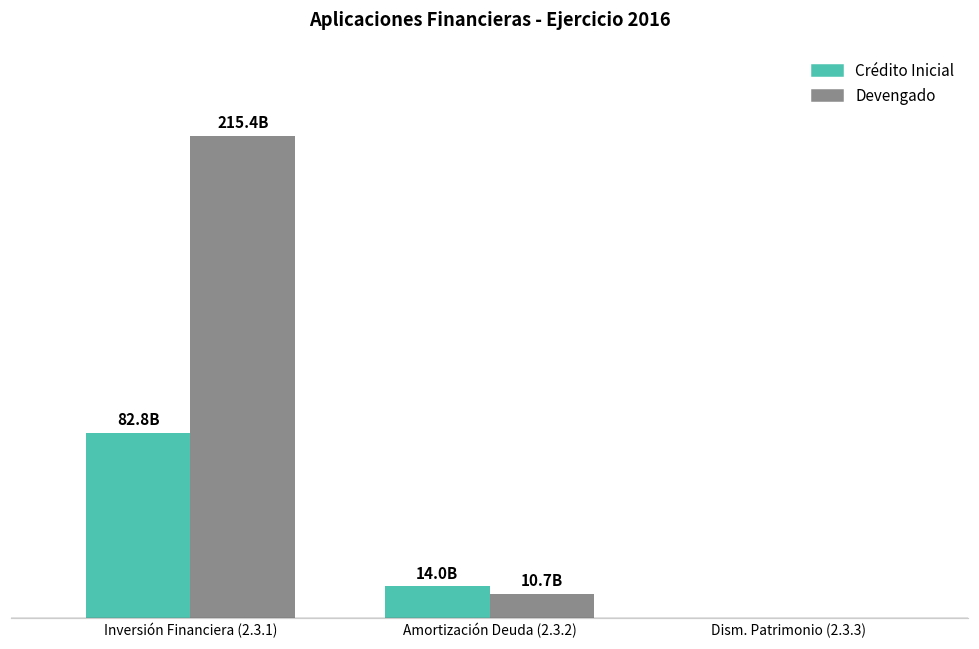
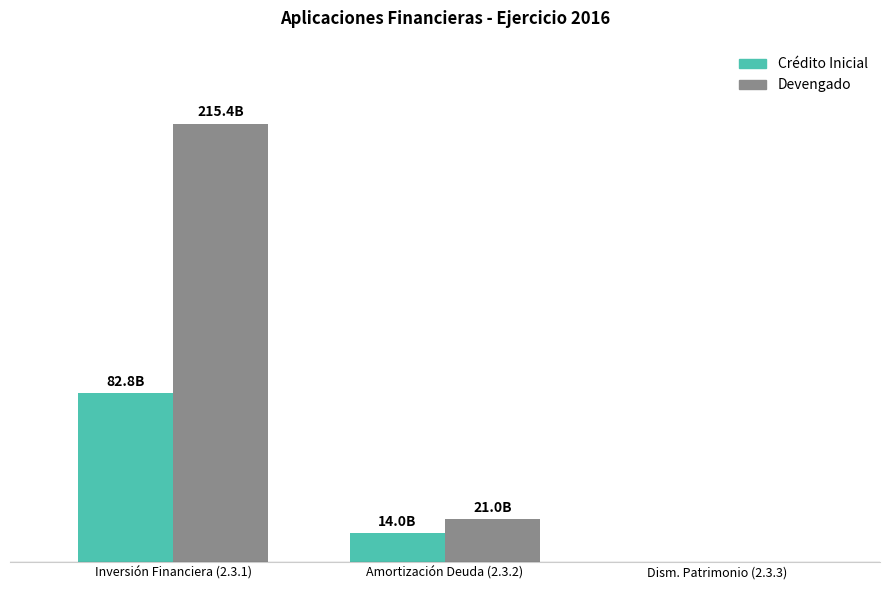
  {
    "Crédito Inicial": {
      "Inversión Financiera (2.3.1)": "82.8B",
      "Amortización Deuda (2.3.2)": "14.0B"
    },
    "Devengado": {
      "Inversión Financiera (2.3.1)": "215.4B",
-     "Amortización Deuda (2.3.2)": "10.7B"
+     "Amortización Deuda (2.3.2)": "21.0B"
    }
  }
